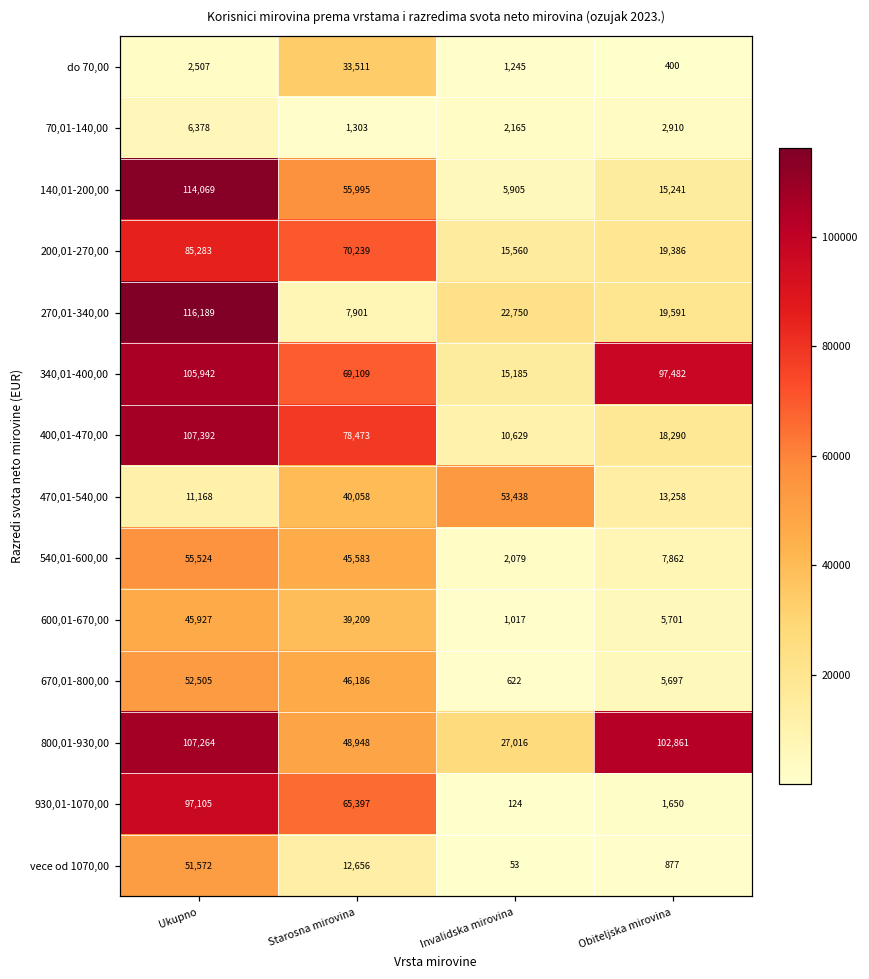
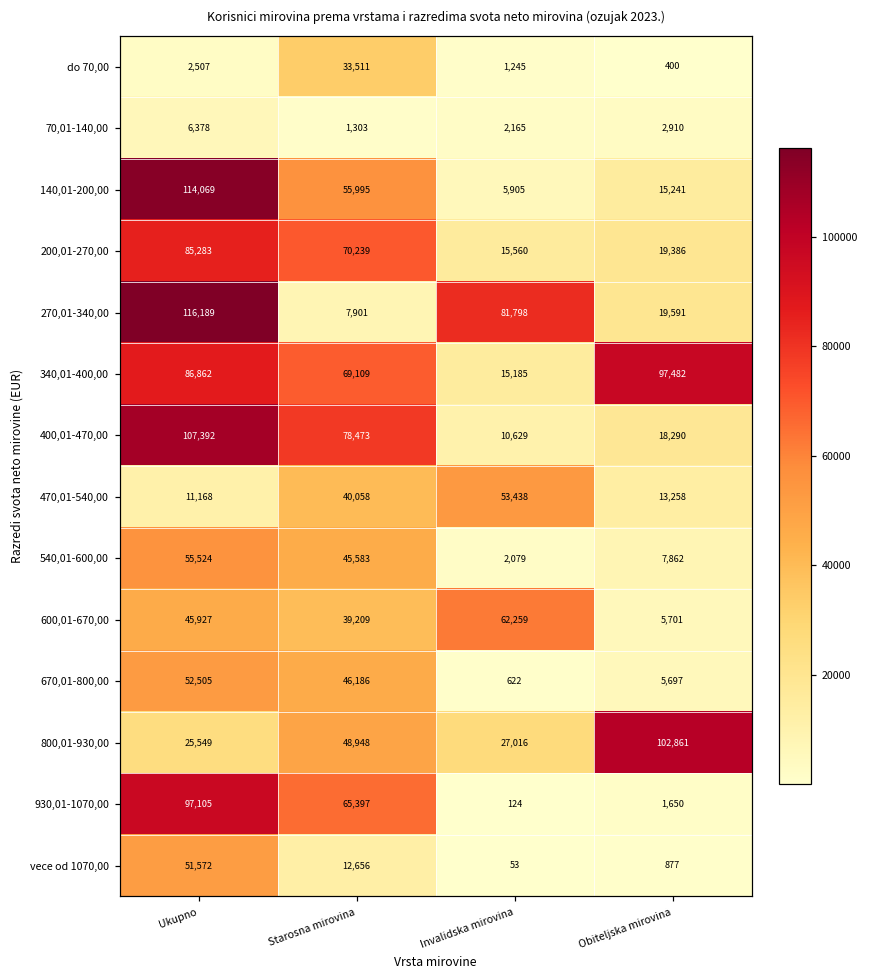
  {
    "do 70,00": {
      "Ukupno": "2,507",
      "Starosna mirovina": "33,511",
      "Invalidska mirovina": "1,245",
      "Obiteljska mirovina": "400"
    },
    "70,01-140,00": {
      "Ukupno": "6,378",
      "Starosna mirovina": "1,303",
      "Invalidska mirovina": "2,165",
      "Obiteljska mirovina": "2,910"
    },
    "140,01-200,00": {
      "Ukupno": "114,069",
      "Starosna mirovina": "55,995",
      "Invalidska mirovina": "5,905",
      "Obiteljska mirovina": "15,241"
    },
    "200,01-270,00": {
      "Ukupno": "85,283",
      "Starosna mirovina": "70,239",
      "Invalidska mirovina": "15,560",
      "Obiteljska mirovina": "19,386"
    },
    "270,01-340,00": {
      "Ukupno": "116,189",
      "Starosna mirovina": "7,901",
-     "Invalidska mirovina": "22,750",
+     "Invalidska mirovina": "81,798",
      "Obiteljska mirovina": "19,591"
    },
    "340,01-400,00": {
-     "Ukupno": "105,942",
+     "Ukupno": "86,862",
      "Starosna mirovina": "69,109",
      "Invalidska mirovina": "15,185",
      "Obiteljska mirovina": "97,482"
    },
    "400,01-470,00": {
      "Ukupno": "107,392",
      "Starosna mirovina": "78,473",
      "Invalidska mirovina": "10,629",
      "Obiteljska mirovina": "18,290"
    },
    "470,01-540,00": {
      "Ukupno": "11,168",
      "Starosna mirovina": "40,058",
      "Invalidska mirovina": "53,438",
      "Obiteljska mirovina": "13,258"
    },
    "540,01-600,00": {
      "Ukupno": "55,524",
      "Starosna mirovina": "45,583",
      "Invalidska mirovina": "2,079",
      "Obiteljska mirovina": "7,862"
    },
    "600,01-670,00": {
      "Ukupno": "45,927",
      "Starosna mirovina": "39,209",
-     "Invalidska mirovina": "1,017",
+     "Invalidska mirovina": "62,259",
      "Obiteljska mirovina": "5,701"
    },
    "670,01-800,00": {
      "Ukupno": "52,505",
      "Starosna mirovina": "46,186",
      "Invalidska mirovina": "622",
      "Obiteljska mirovina": "5,697"
    },
    "800,01-930,00": {
-     "Ukupno": "107,264",
+     "Ukupno": "25,549",
      "Starosna mirovina": "48,948",
      "Invalidska mirovina": "27,016",
      "Obiteljska mirovina": "102,861"
    },
    "930,01-1070,00": {
      "Ukupno": "97,105",
      "Starosna mirovina": "65,397",
      "Invalidska mirovina": "124",
      "Obiteljska mirovina": "1,650"
    },
    "vece od 1070,00": {
      "Ukupno": "51,572",
      "Starosna mirovina": "12,656",
      "Invalidska mirovina": "53",
      "Obiteljska mirovina": "877"
    }
  }
